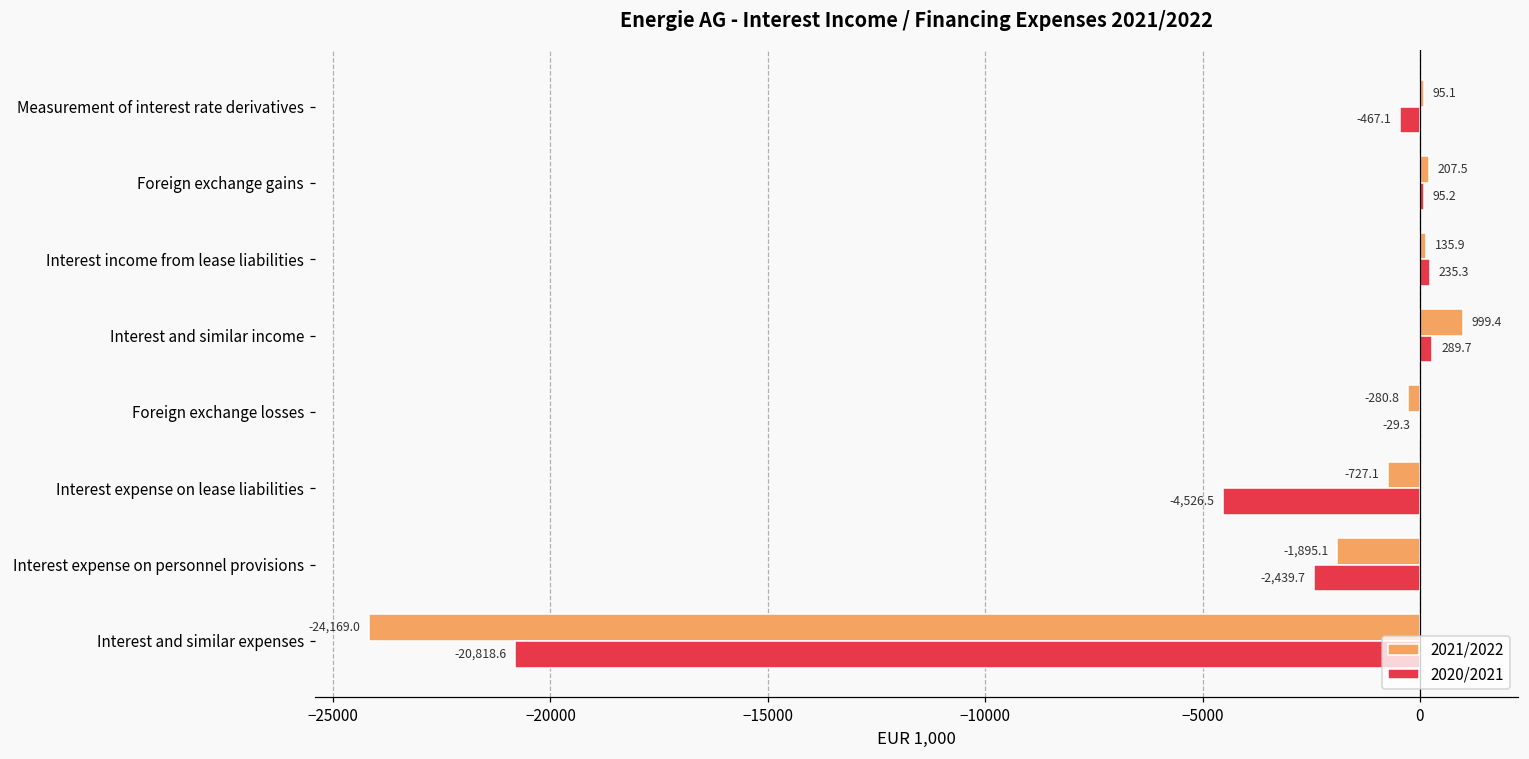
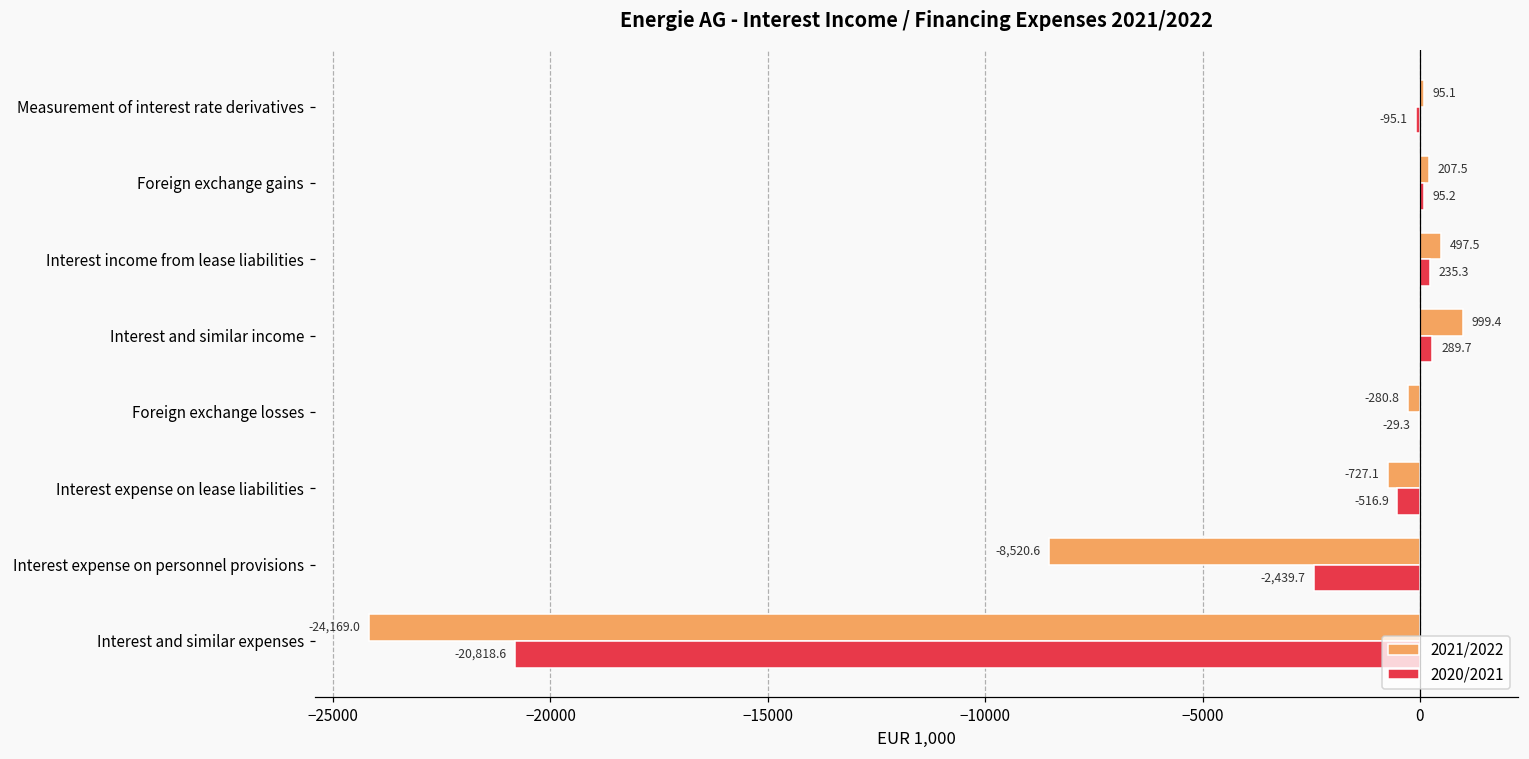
  {
    "2021/2022": {
      "Measurement of interest rate derivatives": "95.1",
      "Foreign exchange gains": "207.5",
-     "Interest income from lease liabilities": "135.9",
+     "Interest income from lease liabilities": "497.5",
      "Interest and similar income": "999.4",
      "Foreign exchange losses": "-280.8",
      "Interest expense on lease liabilities": "-727.1",
-     "Interest expense on personnel provisions": "-1,895.1",
+     "Interest expense on personnel provisions": "-8,520.6",
      "Interest and similar expenses": "-24,169.0"
    },
    "2020/2021": {
-     "Measurement of interest rate derivatives": "-467.1",
+     "Measurement of interest rate derivatives": "-95.1",
      "Foreign exchange gains": "95.2",
      "Interest income from lease liabilities": "235.3",
      "Interest and similar income": "289.7",
      "Foreign exchange losses": "-29.3",
-     "Interest expense on lease liabilities": "-4,526.5",
+     "Interest expense on lease liabilities": "-516.9",
      "Interest expense on personnel provisions": "-2,439.7",
      "Interest and similar expenses": "-20,818.6"
    }
  }
